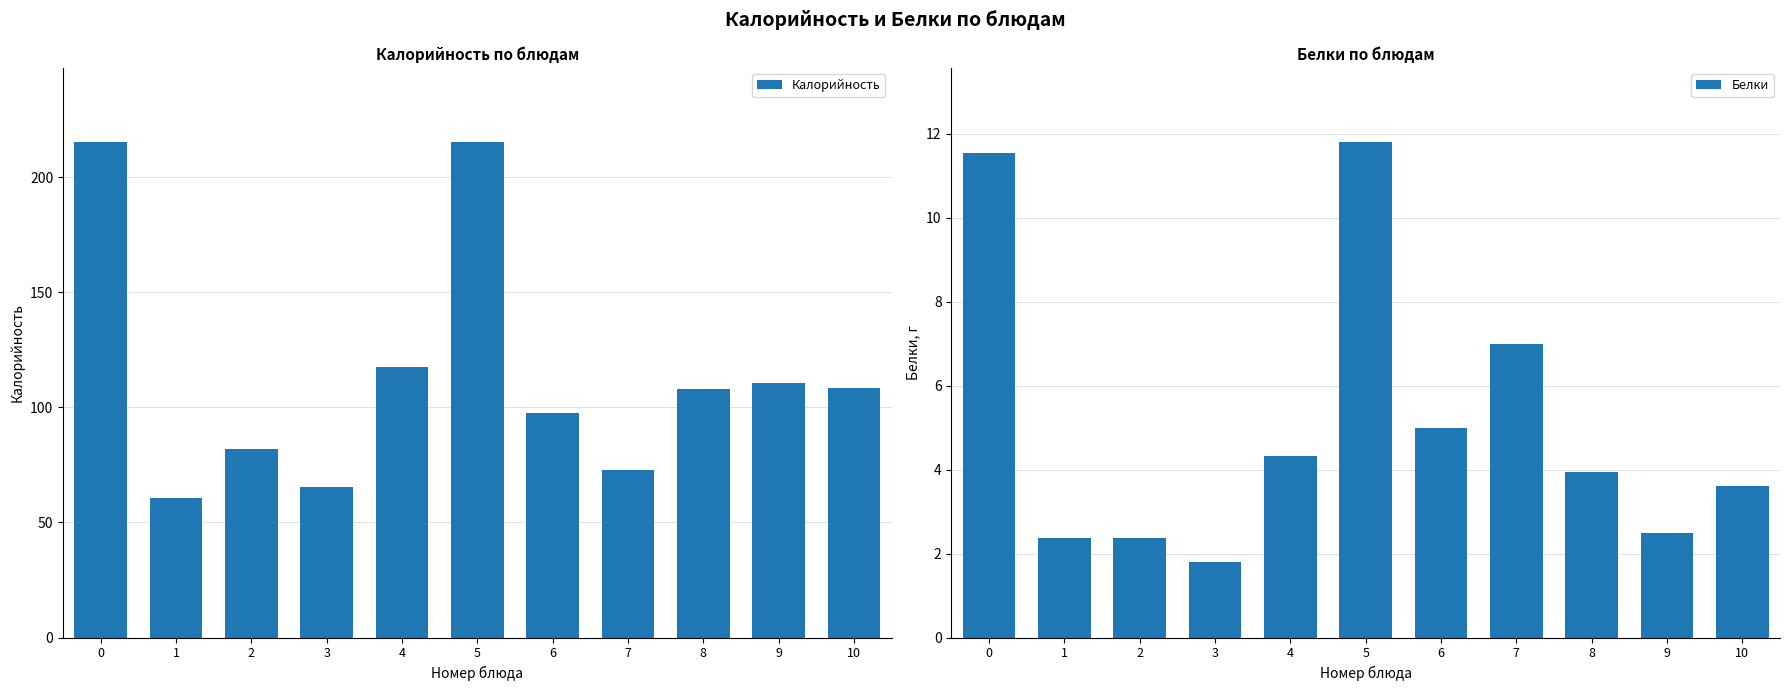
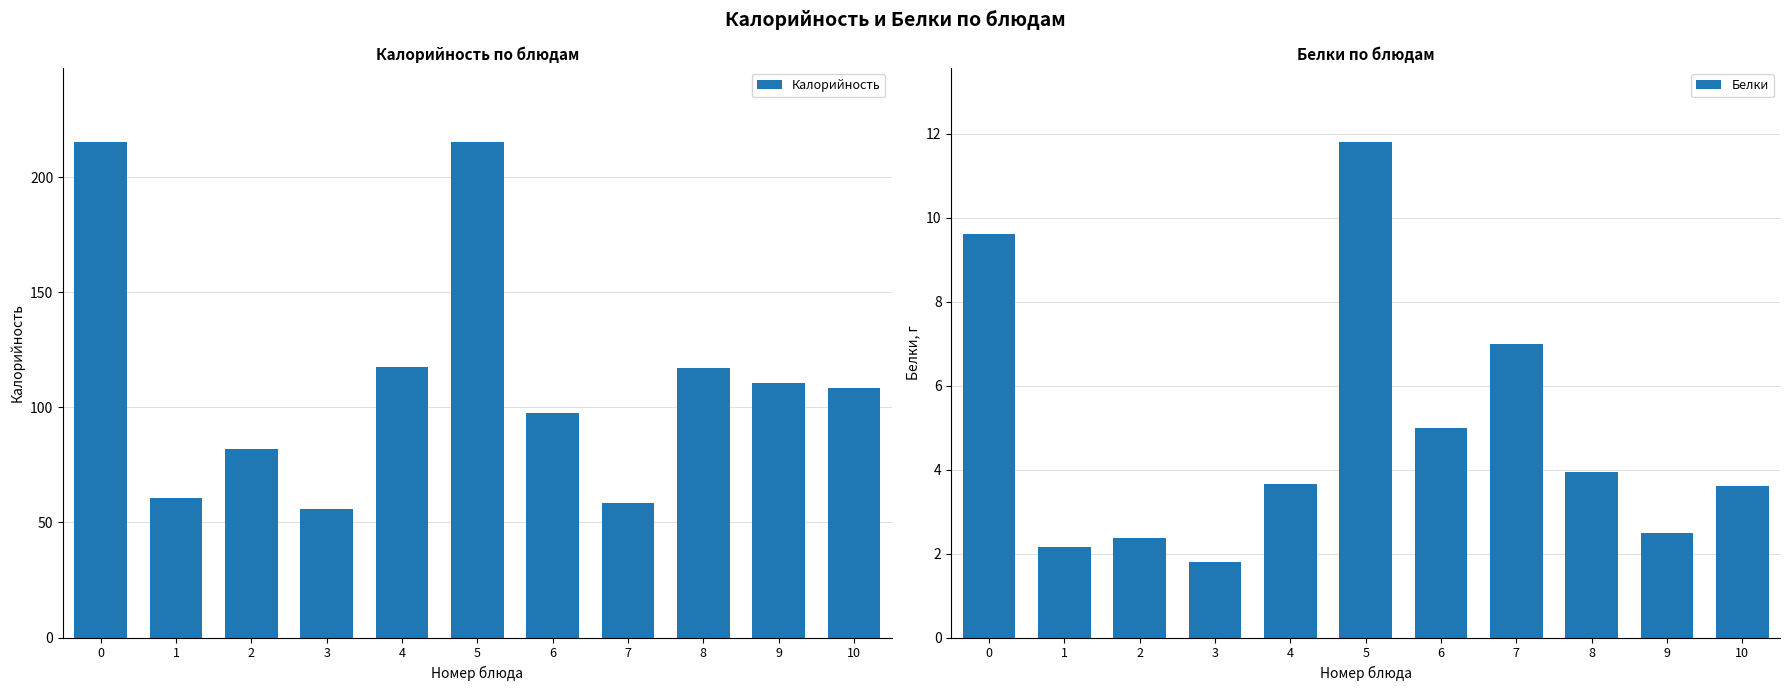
  {
    "Калорийность по блюдам": {
      "0": 215,
      "1": 61,
      "2": 82,
-     "3": 65,
+     "3": 56,
      "4": 118,
      "5": 215,
      "6": 98,
-     "7": 73,
-     "8": 108,
+     "7": 59,
+     "8": 117,
      "9": 110,
      "10": 109
    },
    "Белки по блюдам": {
-     "0": 11.5,
-     "1": 2.4,
+     "0": 9.6,
+     "1": 2.2,
      "2": 2.4,
      "3": 1.8,
-     "4": 4.3,
+     "4": 3.7,
      "5": 11.8,
      "6": 5.0,
      "7": 7.0,
      "8": 4.0,
      "9": 2.5,
      "10": 3.6
    }
  }
